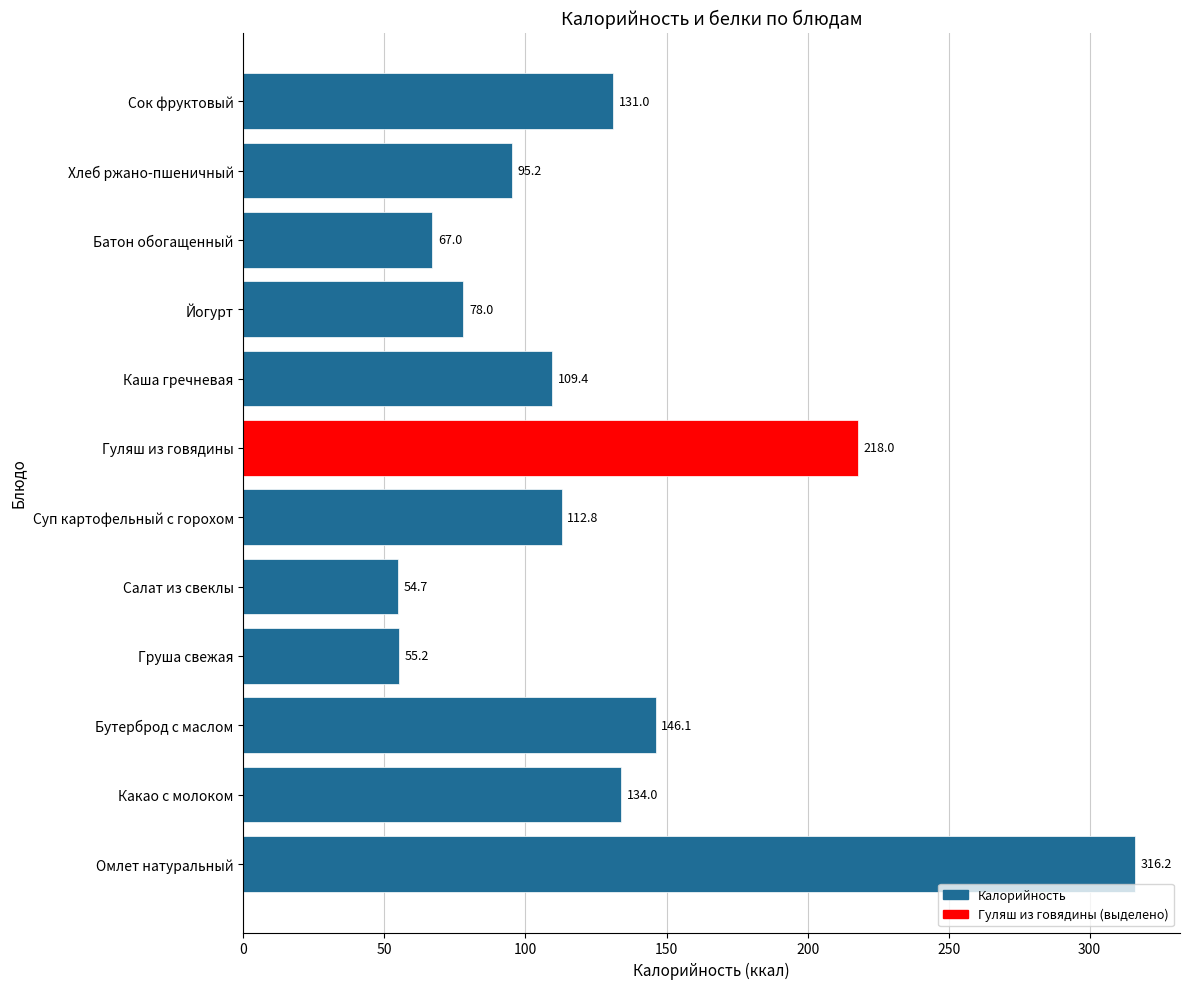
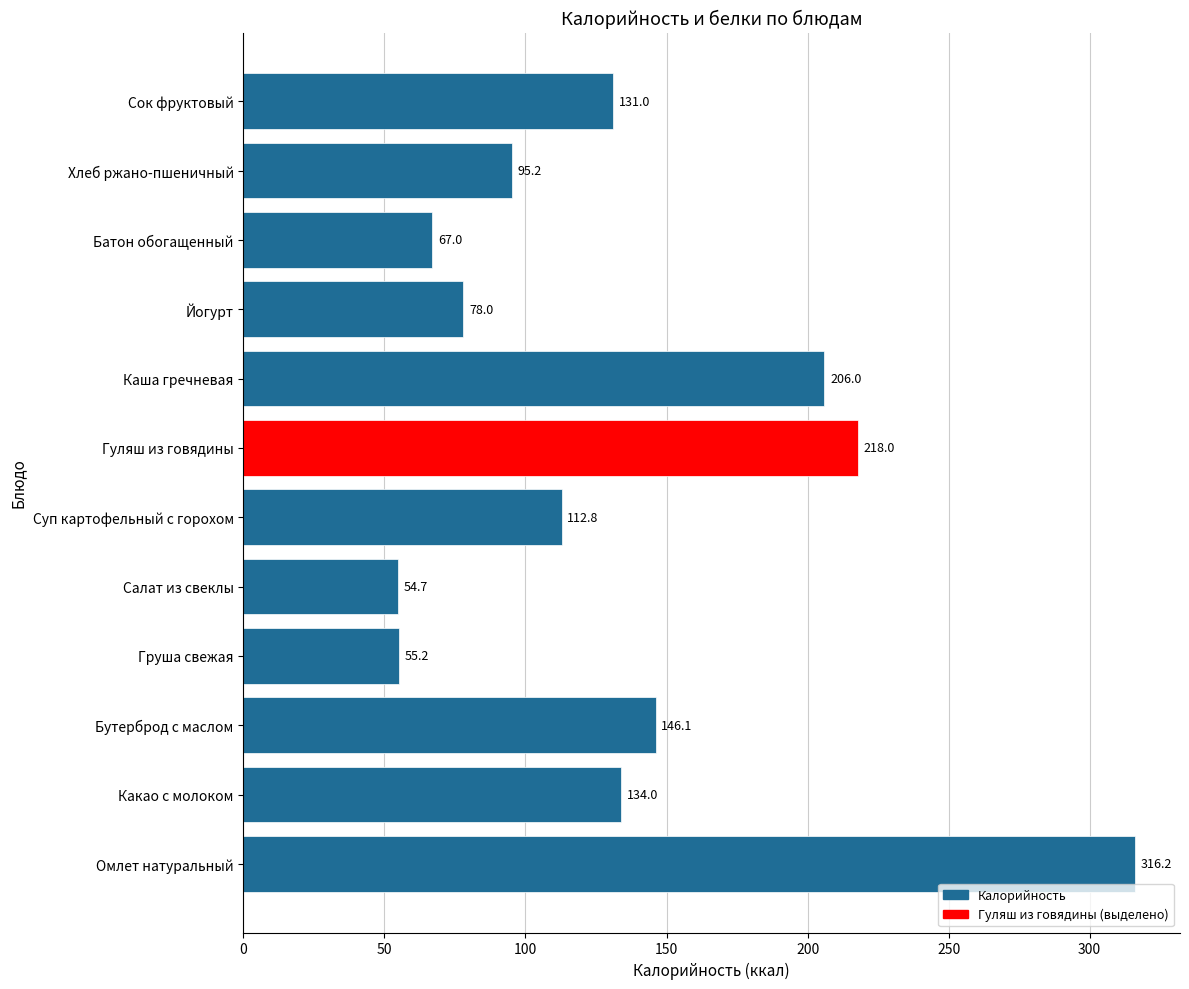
  {
    "Сок фруктовый": 131.0,
    "Хлеб ржано-пшеничный": 95.2,
    "Батон обогащенный": 67.0,
    "Йогурт": 78.0,
-   "Каша гречневая": 109.4,
+   "Каша гречневая": 206.0,
    "Гуляш из говядины": 218.0,
    "Суп картофельный с горохом": 112.8,
    "Салат из свеклы": 54.7,
    "Груша свежая": 55.2,
    "Бутерброд с маслом": 146.1,
    "Какао с молоком": 134.0,
    "Омлет натуральный": 316.2
  }
